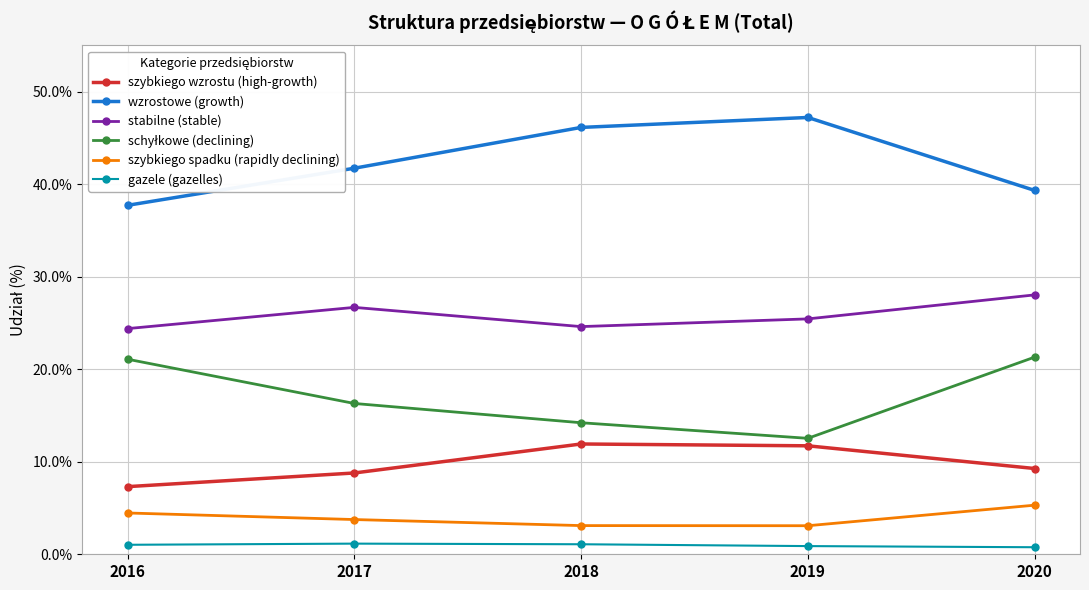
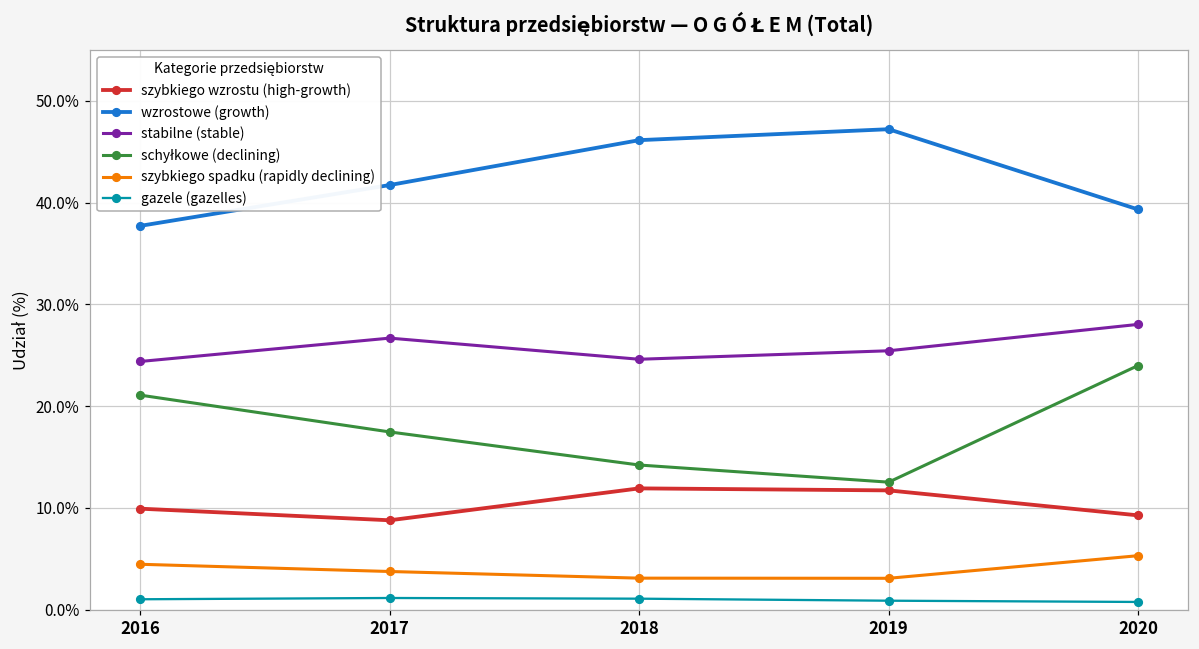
  {
    "szybkiego wzrostu (high-growth)": {
-     "2016": "7%",
+     "2016": "10%",
      "2017": "9%",
      "2018": "12%",
      "2019": "12%",
      "2020": "9%"
    },
    "stabilne (stable)": {
      "2016": "24%",
      "2017": "27%",
      "2018": "25%",
      "2019": "25%",
      "2020": "28%"
    },
    "schyłkowe (declining)": {
      "2016": "21%",
-     "2017": "16%",
+     "2017": "17%",
      "2018": "14%",
      "2019": "13%",
-     "2020": "21%"
+     "2020": "24%"
    },
    "szybkiego spadku (rapidly declining)": {
      "2016": "4%",
      "2017": "4%",
      "2018": "3%",
      "2019": "3%",
      "2020": "5%"
    }
  }
